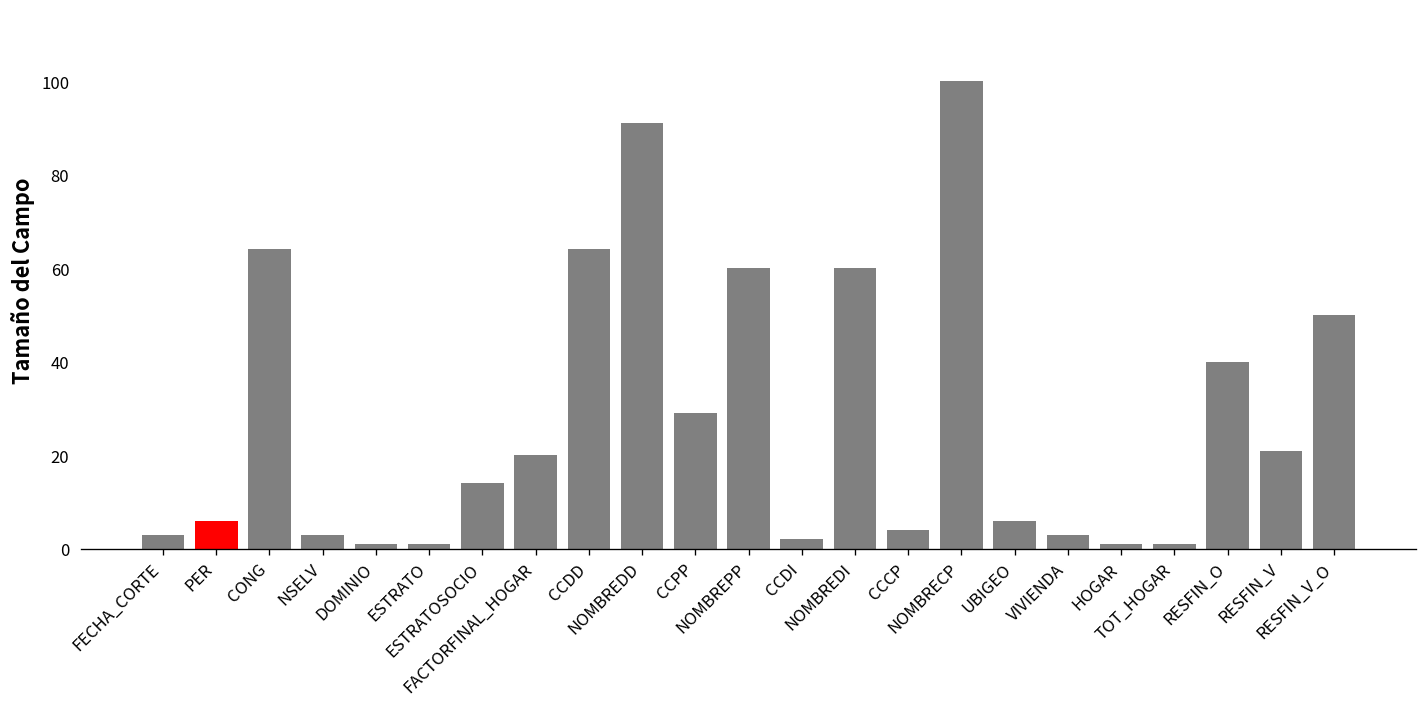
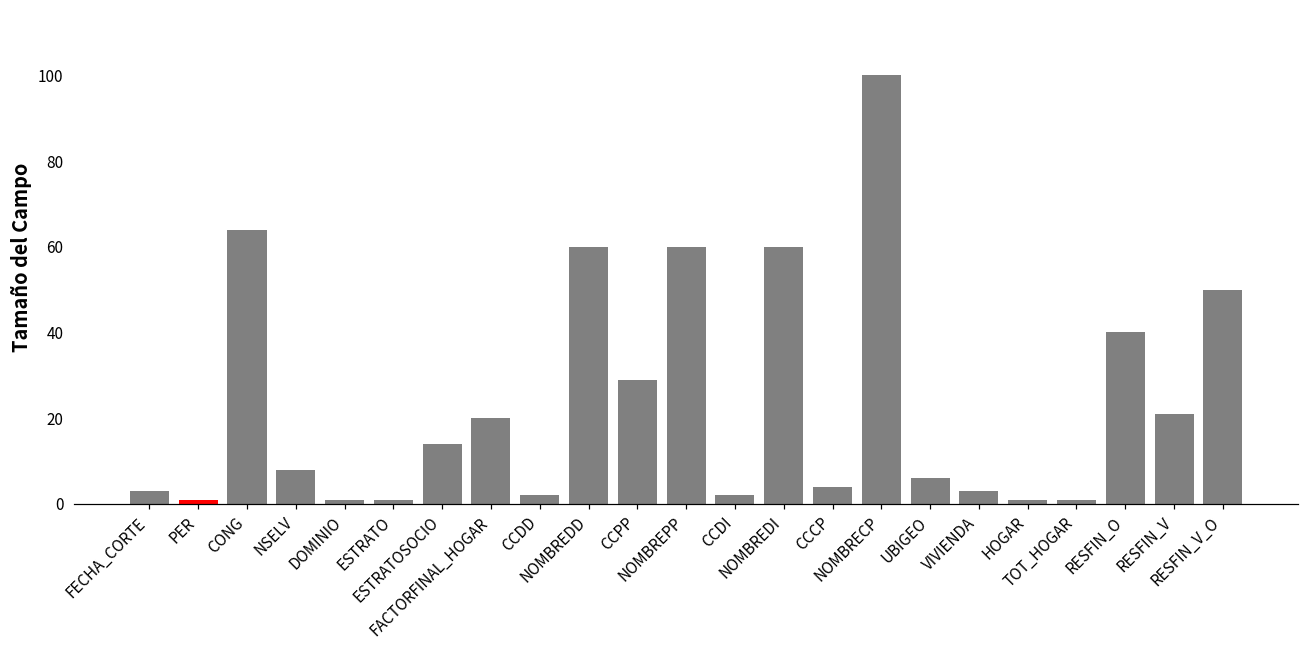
  {
    "FECHA_CORTE": 3,
-   "PER": 6,
+   "PER": 1,
    "CONG": 64,
-   "NSELV": 3,
+   "NSELV": 8,
    "DOMINIO": 1,
    "ESTRATO": 1,
    "ESTRATOSOCIO": 14,
    "FACTORFINAL_HOGAR": 20,
-   "CCDD": 64,
-   "NOMBREDD": 91,
+   "CCDD": 2,
+   "NOMBREDD": 60,
    "CCPP": 29,
    "NOMBREPP": 60,
    "CCDI": 2,
    "NOMBREDI": 60,
    "CCCP": 4,
    "NOMBRECP": 100,
    "UBIGEO": 6,
    "VIVIENDA": 3,
    "HOGAR": 1,
    "TOT_HOGAR": 1,
    "RESFIN_O": 40,
    "RESFIN_V": 21,
    "RESFIN_V_O": 50
  }
